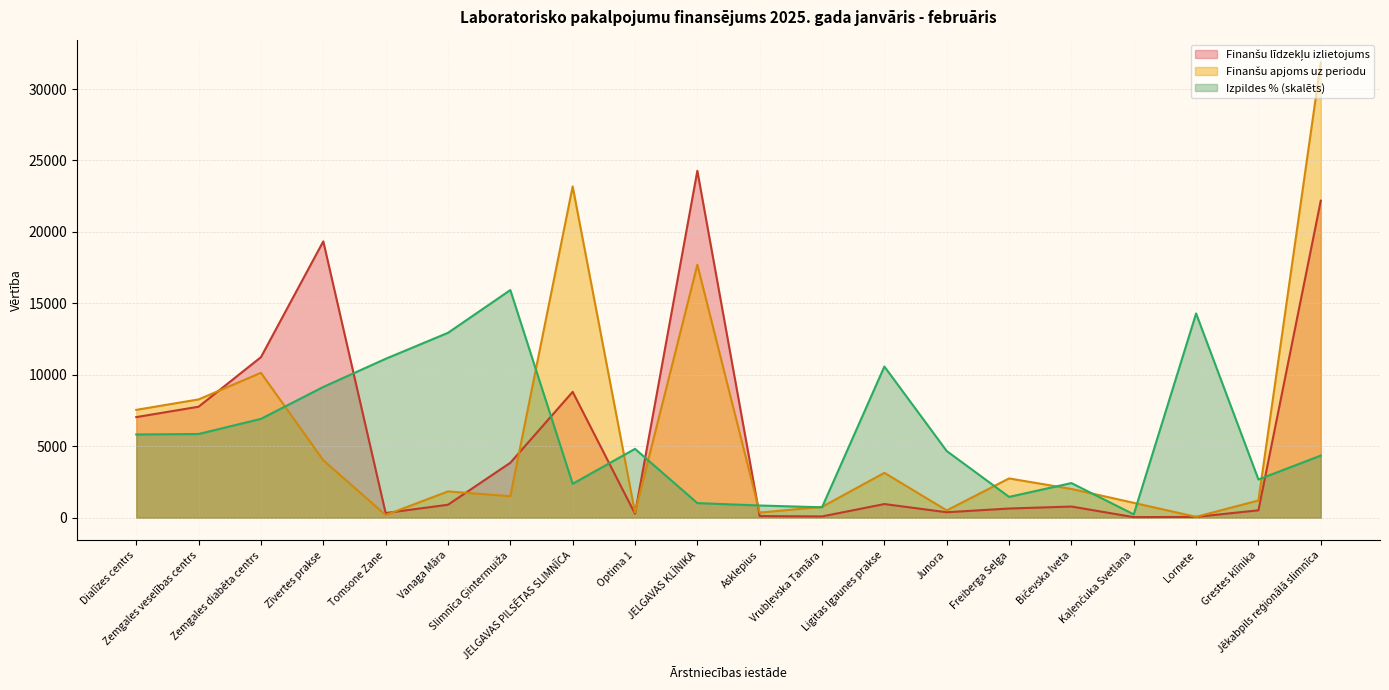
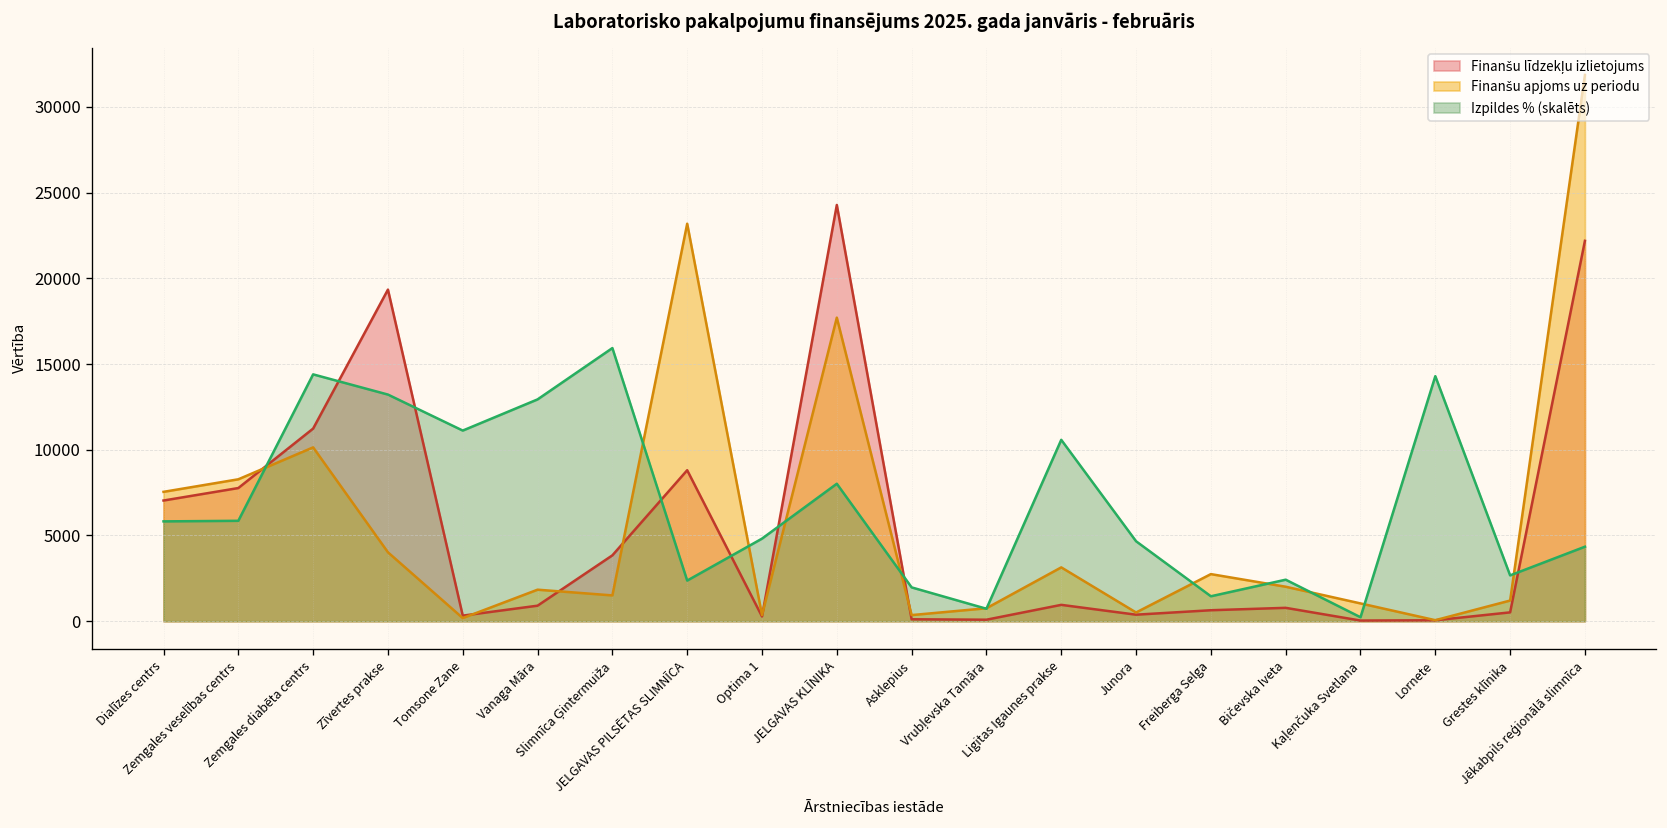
  {
    "Finanšu līdzekļu izlietojums": {
      "Dialīzes centrs": 7000,
      "Zemgales veselības centrs": 7800,
      "Zemgales diabēta centrs": 11200,
      "Zīvertes prakse": 19300,
      "Vanaga Māra": 900,
      "Slimnīca Ģintermuiža": 3800,
      "JELGAVAS PILSĒTAS SLIMNĪCA": 8800,
      "JELGAVAS KLĪNIKA": 24300,
      "Asklepius": 100,
      "Vrubļevska Tamāra": 100,
      "Ligitas Igaunes prakse": 1000,
      "Freiberga Selga": 600,
      "Bičevska Iveta": 800,
      "Kaļenčuka Svetlana": 0,
      "Grestes klīnika": 500,
      "Jēkabpils reģionālā slimnīca": 22200
    },
    "Finanšu apjoms uz periodu": {
      "Dialīzes centrs": 7500,
      "Zemgales veselības centrs": 8300,
      "Zemgales diabēta centrs": 10100,
      "Zīvertes prakse": 4000,
      "Vanaga Māra": 1800,
      "Slimnīca Ģintermuiža": 1500,
      "JELGAVAS PILSĒTAS SLIMNĪCA": 23200,
      "JELGAVAS KLĪNIKA": 17700,
      "Asklepius": 400,
      "Ligitas Igaunes prakse": 3100,
      "Freiberga Selga": 2700,
      "Bičevska Iveta": 2000,
      "Kaļenčuka Svetlana": 1000,
      "Grestes klīnika": 1200
    },
    "Izpildes % (skalēts)": {
      "Dialīzes centrs": 5800,
      "Zemgales veselības centrs": 5900,
-     "Zemgales diabēta centrs": 6900,
-     "Zīvertes prakse": 9200,
+     "Zemgales diabēta centrs": 14400,
+     "Zīvertes prakse": 13200,
      "Tomsone Zane": 11100,
      "Vanaga Māra": 12900,
      "Slimnīca Ģintermuiža": 15900,
      "JELGAVAS PILSĒTAS SLIMNĪCA": 2400,
      "Optima 1": 4800,
-     "JELGAVAS KLĪNIKA": 1000,
-     "Asklepius": 900,
+     "JELGAVAS KLĪNIKA": 8000,
+     "Asklepius": 2000,
      "Ligitas Igaunes prakse": 10600,
      "Junora": 4700,
      "Freiberga Selga": 1500,
      "Bičevska Iveta": 2400,
      "Kaļenčuka Svetlana": 200,
      "Lornete": 14300,
      "Grestes klīnika": 2700,
      "Jēkabpils reģionālā slimnīca": 4300
    }
  }
